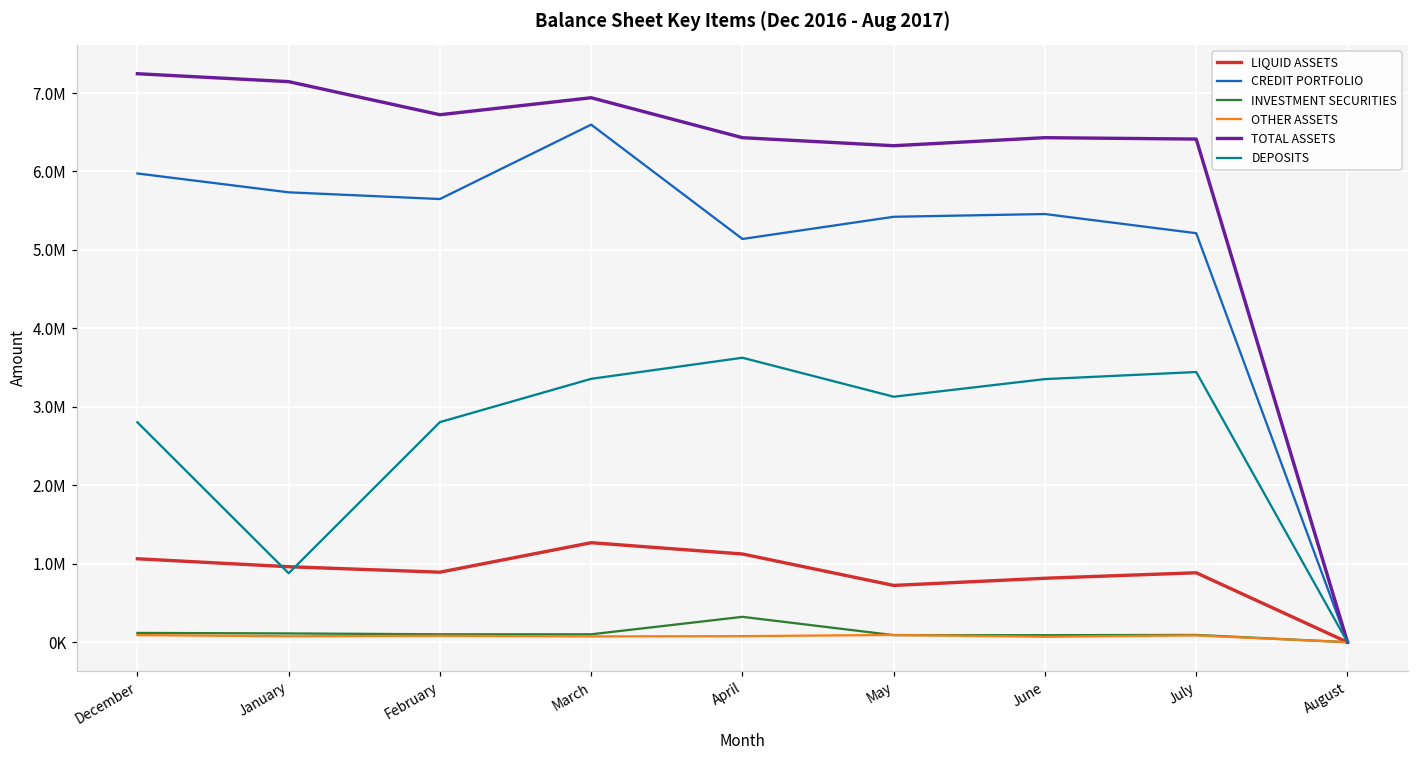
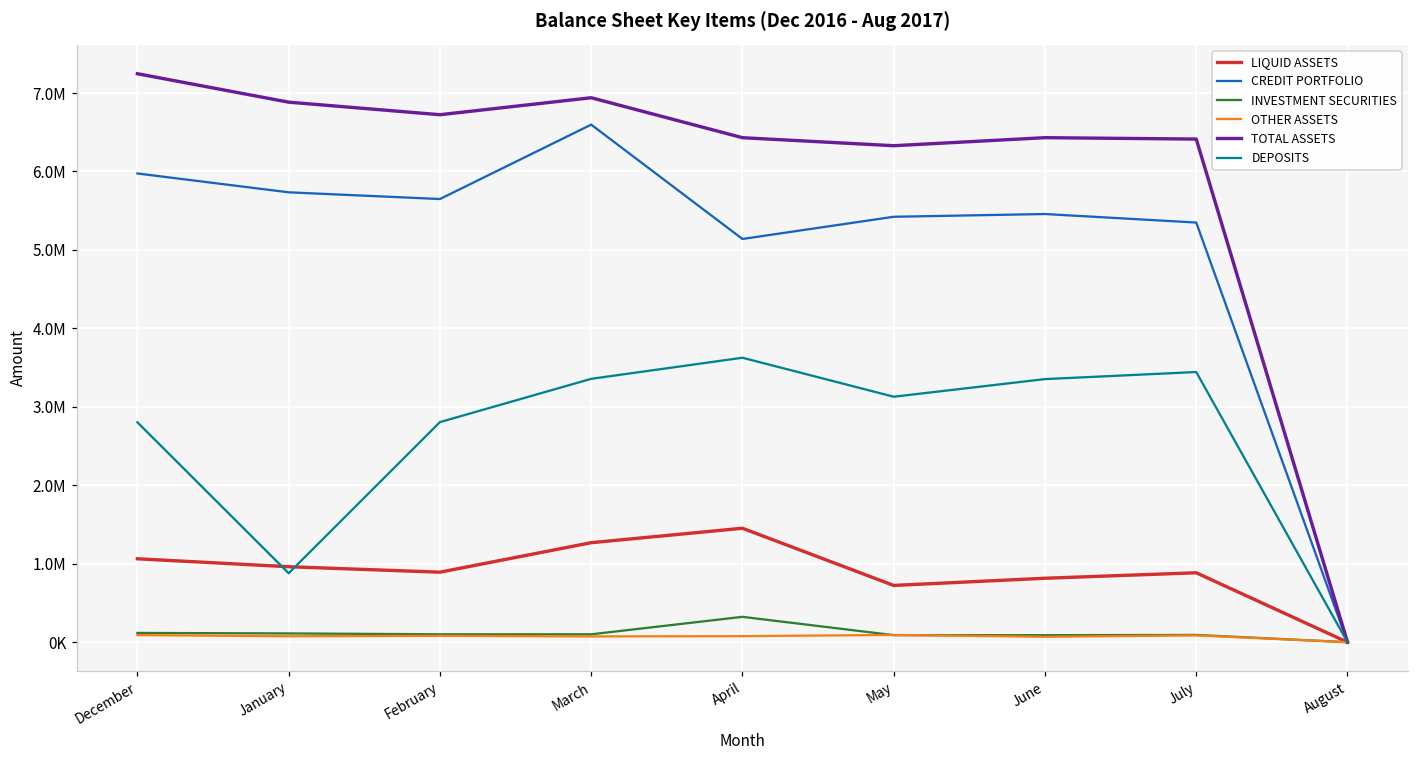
  {
    "LIQUID ASSETS": {
      "December": 1100000,
      "January": 1000000,
      "February": 900000,
      "March": 1300000,
-     "April": 1100000,
+     "April": 1500000,
      "May": 700000,
      "June": 800000,
      "July": 900000
    },
    "CREDIT PORTFOLIO": {
      "December": 6000000,
      "January": 5700000,
      "February": 5600000,
      "March": 6600000,
      "April": 5100000,
      "May": 5400000,
      "June": 5500000,
-     "July": 5200000
+     "July": 5300000
    },
    "INVESTMENT SECURITIES": {
      "April": 300000
    },
    "OTHER ASSETS": {
      "April": 100000
    },
    "TOTAL ASSETS": {
      "December": 7200000,
-     "January": 7100000,
+     "January": 6900000,
      "February": 6700000,
      "March": 6900000,
      "April": 6400000,
      "May": 6300000,
      "June": 6400000,
      "July": 6400000
    },
    "DEPOSITS": {
      "December": 2800000,
      "January": 900000,
      "February": 2800000,
      "March": 3400000,
      "April": 3600000,
      "May": 3100000,
      "June": 3400000,
      "July": 3400000
    }
  }
